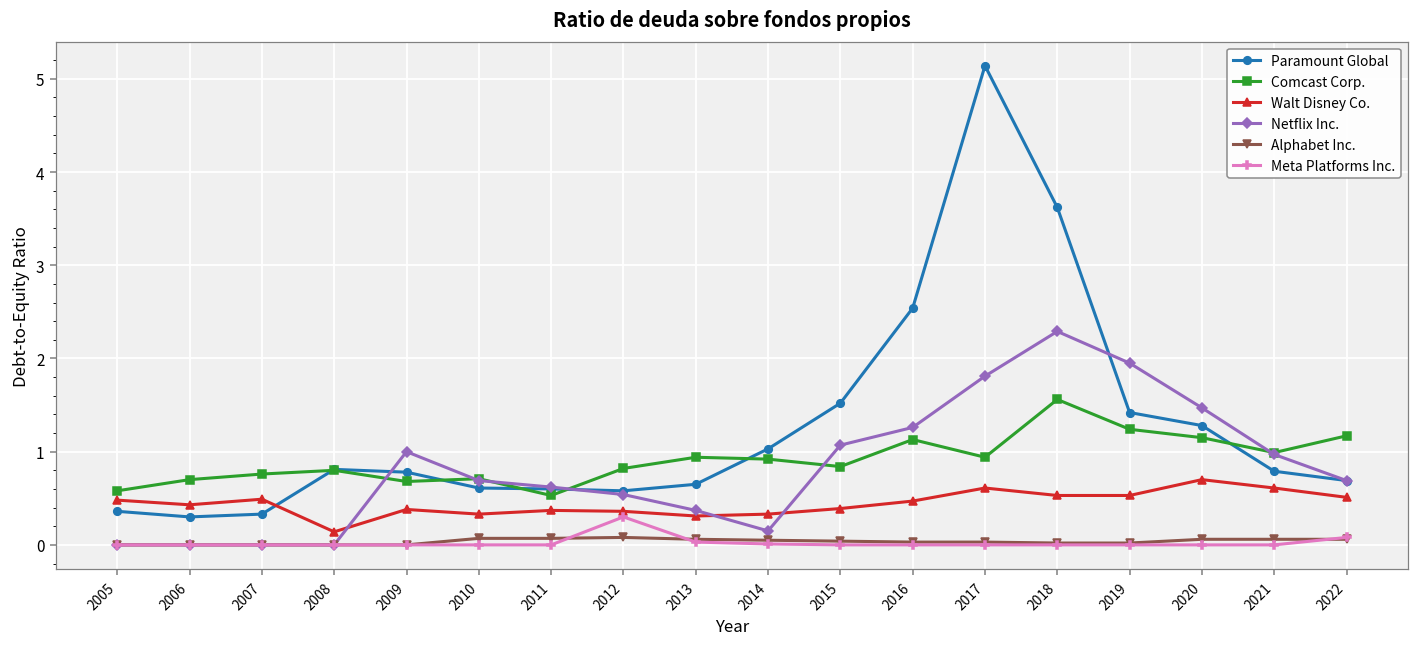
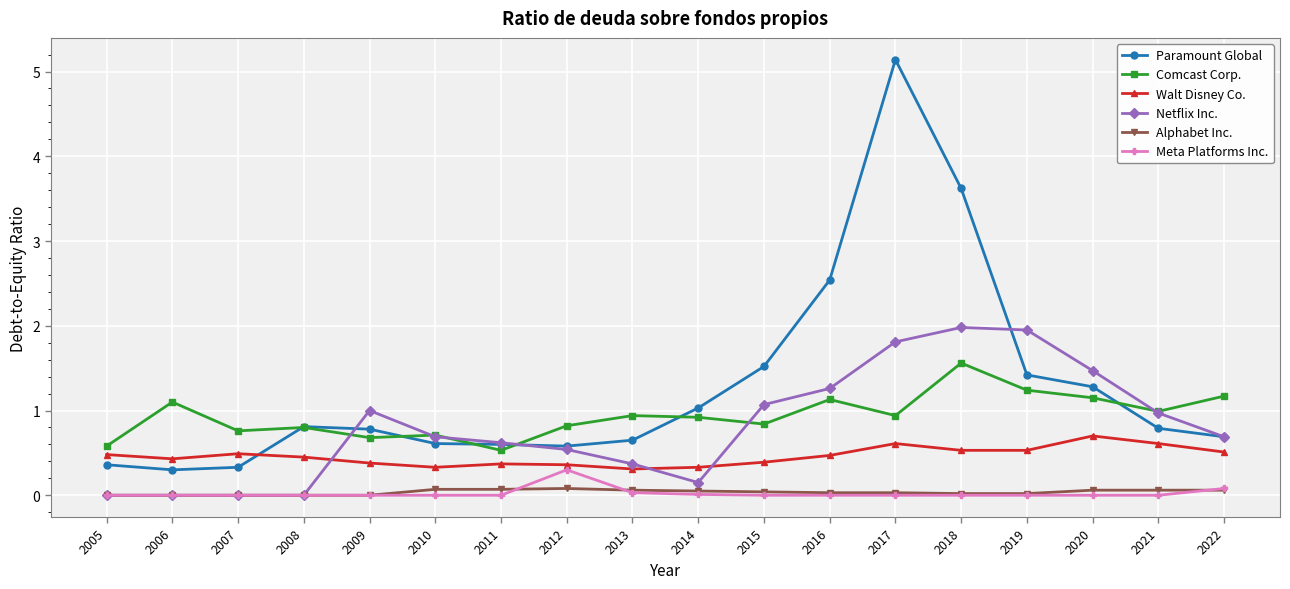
  {
    "Paramount Global": {
      "2005": 0.4,
      "2006": 0.3,
      "2007": 0.3,
      "2009": 0.8,
      "2010": 0.6,
      "2012": 0.6,
      "2013": 0.7,
      "2014": 1.0,
      "2015": 1.5,
      "2016": 2.5,
      "2017": 5.1,
      "2018": 3.6,
      "2019": 1.4,
      "2020": 1.3,
      "2021": 0.8
    },
    "Comcast Corp.": {
      "2005": 0.6,
-     "2006": 0.7,
+     "2006": 1.1,
      "2007": 0.8,
      "2009": 0.7,
      "2011": 0.5,
      "2012": 0.8,
      "2013": 0.9,
      "2014": 0.9,
      "2015": 0.8,
      "2016": 1.1,
      "2017": 0.9,
      "2018": 1.6,
      "2019": 1.2,
      "2020": 1.2,
      "2022": 1.2
    },
    "Walt Disney Co.": {
      "2005": 0.5,
      "2006": 0.4,
      "2007": 0.5,
-     "2008": 0.1,
+     "2008": 0.5,
      "2009": 0.4,
      "2010": 0.3,
      "2011": 0.4,
      "2012": 0.4,
      "2013": 0.3,
      "2014": 0.3,
      "2015": 0.4,
      "2016": 0.5,
      "2017": 0.6,
      "2018": 0.5,
      "2019": 0.5,
      "2020": 0.7,
      "2021": 0.6,
      "2022": 0.5
    },
    "Netflix Inc.": {
      "2009": 1.0,
      "2012": 0.5,
      "2013": 0.4,
      "2014": 0.2,
      "2015": 1.1,
      "2016": 1.3,
      "2017": 1.8,
-     "2018": 2.3,
+     "2018": 2.0,
      "2019": 2.0,
      "2020": 1.5
    },
    "Alphabet Inc.": {
      "2010": 0.1,
      "2011": 0.1,
      "2012": 0.1,
      "2014": 0.1,
      "2015": 0.0,
      "2016": 0.0,
      "2017": 0.0,
      "2020": 0.1,
      "2021": 0.1
    },
    "Meta Platforms Inc.": {
      "2010": 0.0,
      "2011": 0.0,
      "2012": 0.3,
      "2014": 0.0,
      "2015": 0.0,
      "2016": 0.0,
      "2017": 0.0,
      "2020": 0.0,
      "2021": 0.0
    }
  }
